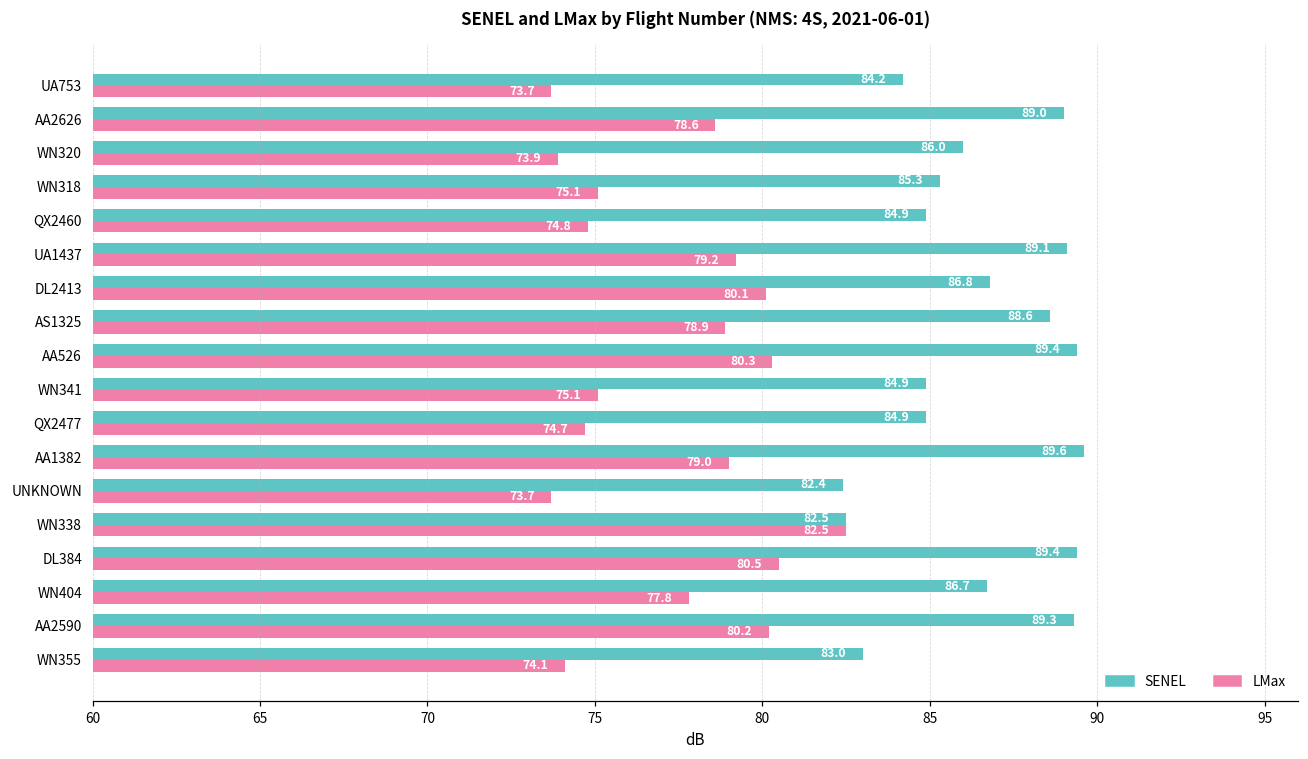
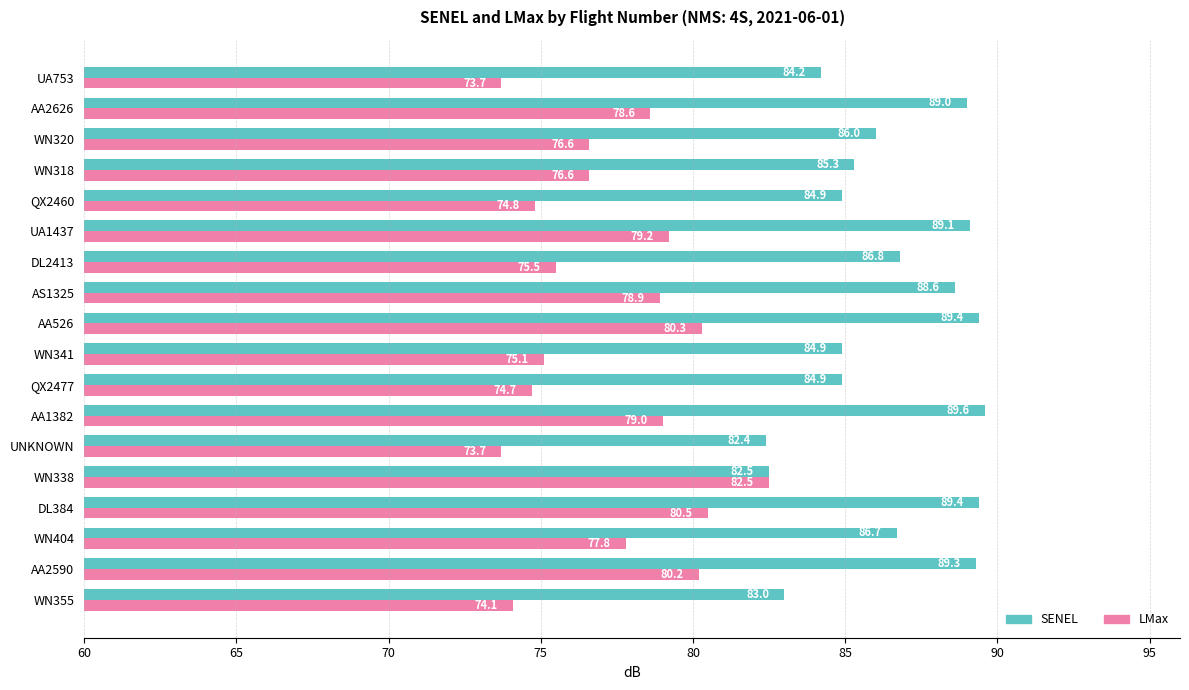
  {
    "SENEL": {
      "UA753": 84.2,
      "AA2626": 89.0,
      "WN320": 86.0,
      "WN318": 85.3,
      "QX2460": 84.9,
      "UA1437": 89.1,
      "DL2413": 86.8,
      "AS1325": 88.6,
      "AA526": 89.4,
      "WN341": 84.9,
      "QX2477": 84.9,
      "AA1382": 89.6,
      "UNKNOWN": 82.4,
      "DL384": 89.4,
      "WN404": 86.7,
      "AA2590": 89.3,
      "WN355": 83.0
    },
    "LMax": {
      "UA753": 73.7,
      "AA2626": 78.6,
-     "WN320": 73.9,
-     "WN318": 75.1,
+     "WN320": 76.6,
+     "WN318": 76.6,
      "QX2460": 74.8,
      "UA1437": 79.2,
-     "DL2413": 80.1,
+     "DL2413": 75.5,
      "AS1325": 78.9,
      "AA526": 80.3,
      "WN341": 75.1,
      "QX2477": 74.7,
      "AA1382": 79.0,
      "UNKNOWN": 73.7,
      "DL384": 80.5,
      "WN404": 77.8,
      "AA2590": 80.2,
      "WN355": 74.1
    }
  }
